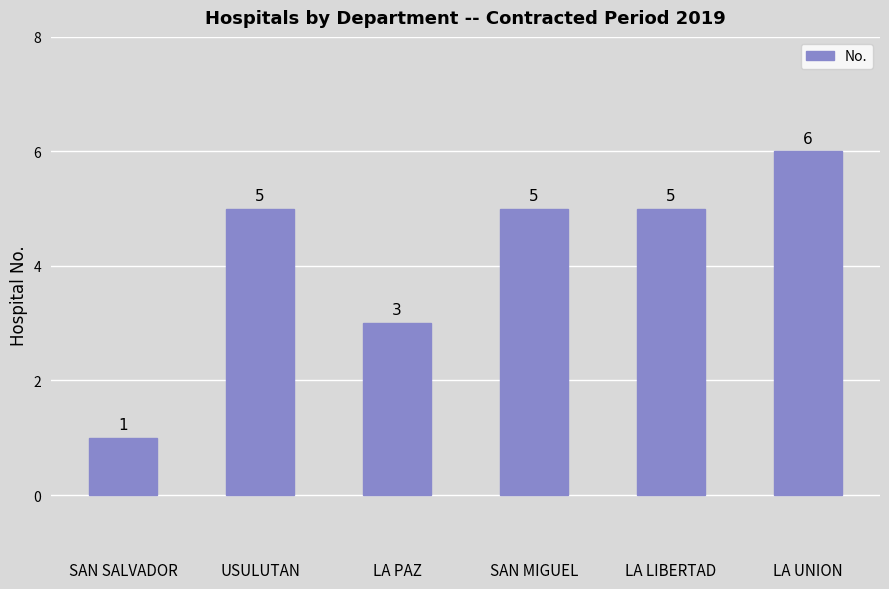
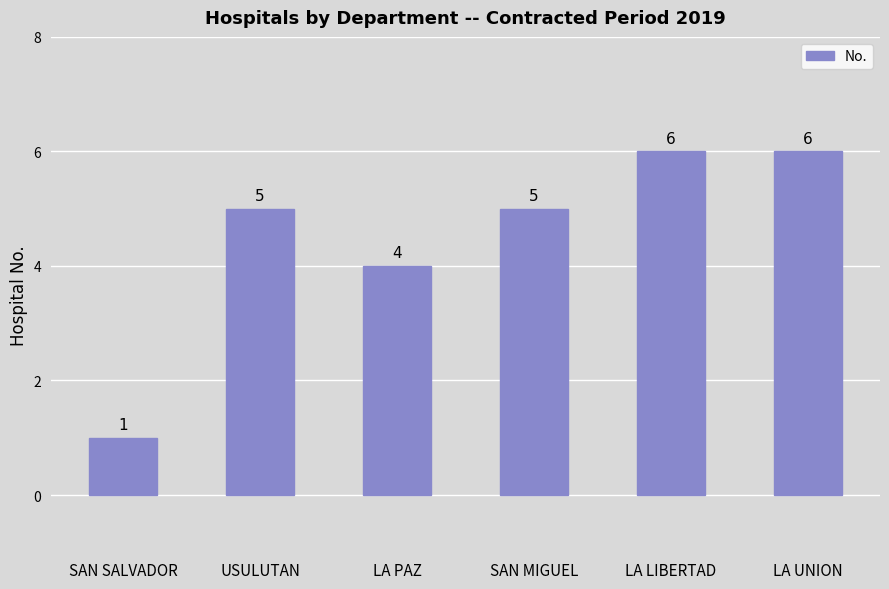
  {
    "SAN SALVADOR": 1,
    "USULUTAN": 5,
-   "LA PAZ": 3,
+   "LA PAZ": 4,
    "SAN MIGUEL": 5,
-   "LA LIBERTAD": 5,
+   "LA LIBERTAD": 6,
    "LA UNION": 6
  }
